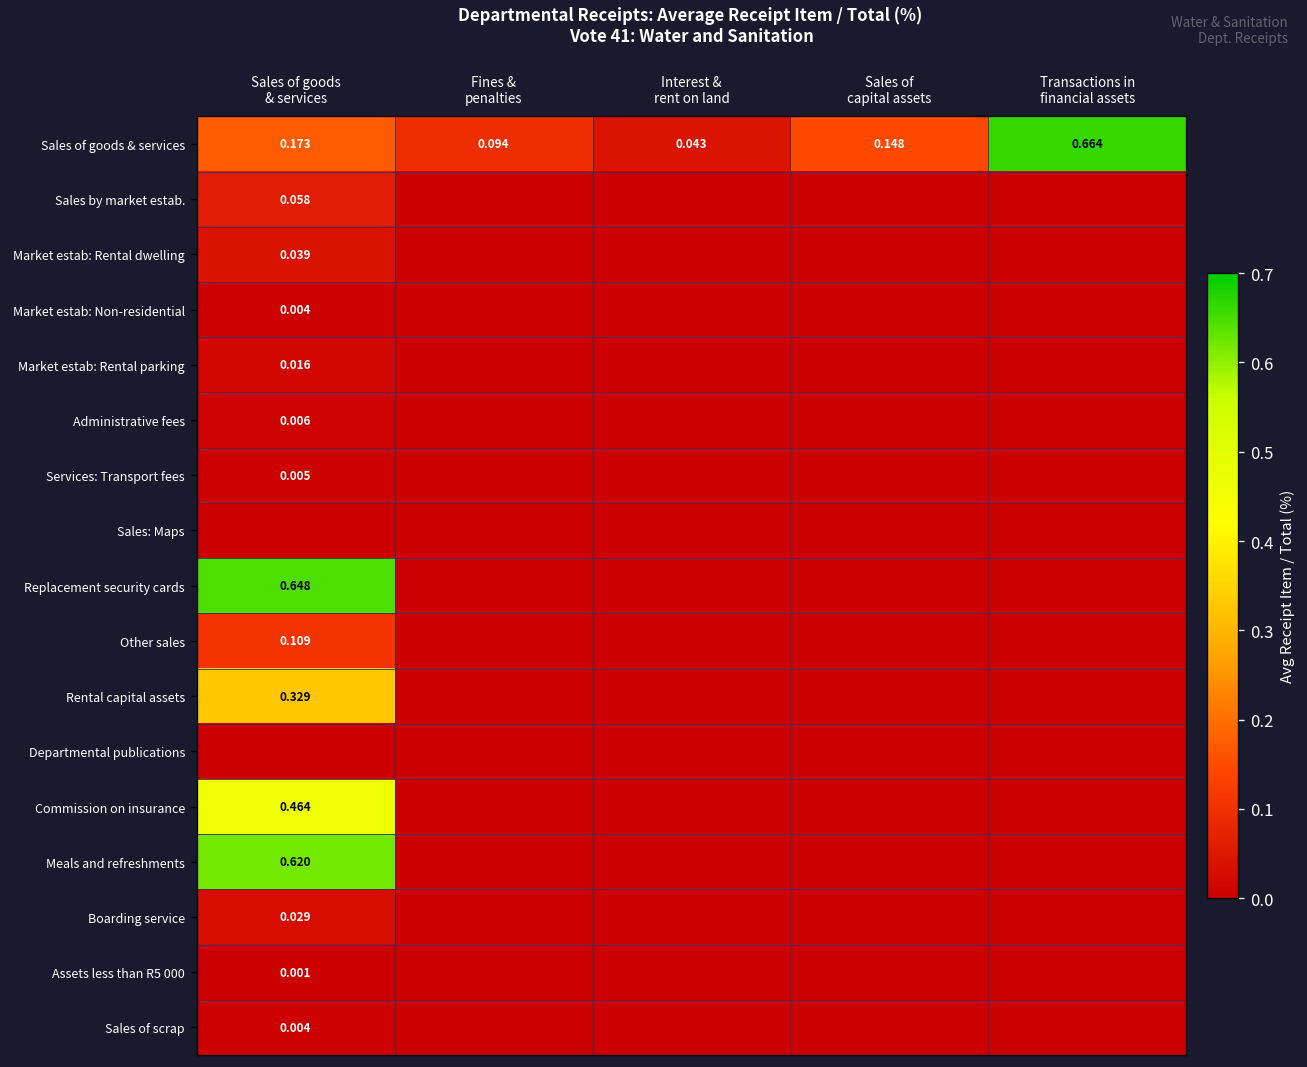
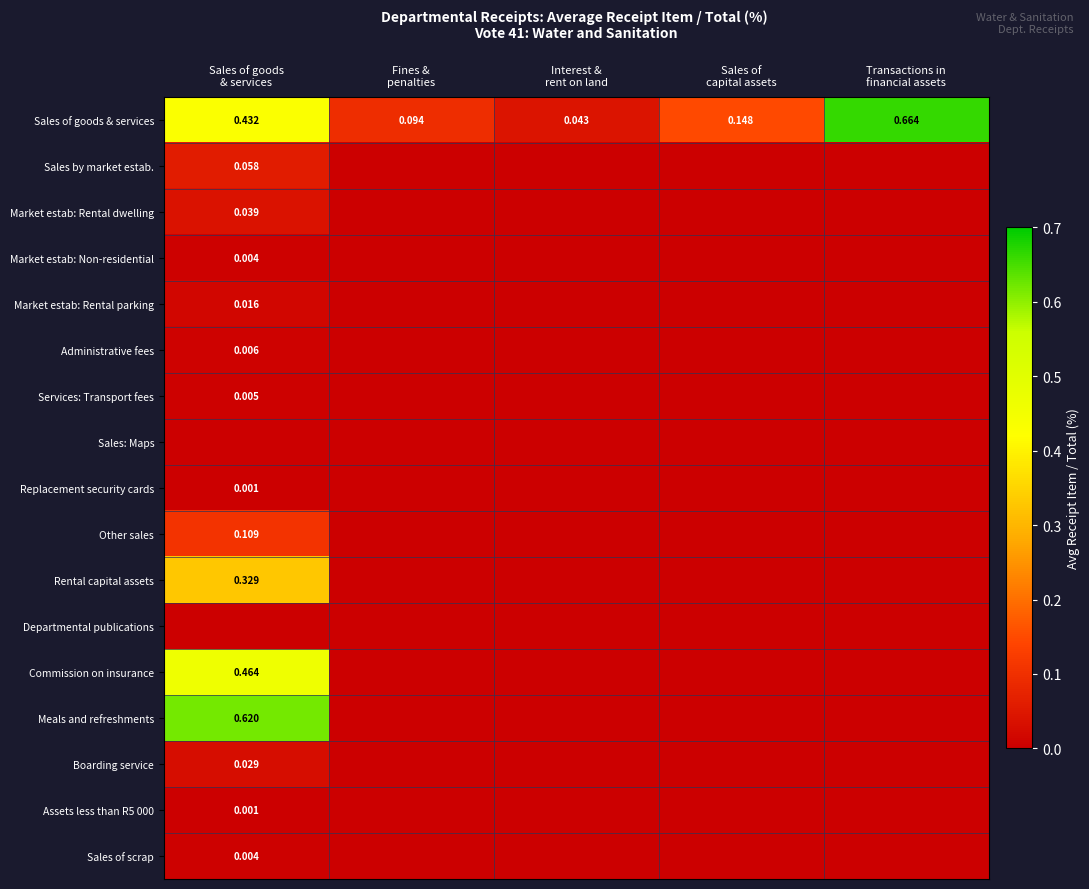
  {
    "Sales of goods & services": {
-     "Sales of goods & services": 0.173,
+     "Sales of goods & services": 0.432,
      "Fines & penalties": 0.094,
      "Interest & rent on land": 0.043,
      "Sales of capital assets": 0.148,
      "Transactions in financial assets": 0.664
    },
    "Sales by market estab.": {
      "Sales of goods & services": 0.058
    },
    "Market estab: Rental dwelling": {
      "Sales of goods & services": 0.039
    },
    "Market estab: Non-residential": {
      "Sales of goods & services": 0.004
    },
    "Market estab: Rental parking": {
      "Sales of goods & services": 0.016
    },
    "Administrative fees": {
      "Sales of goods & services": 0.006
    },
    "Services: Transport fees": {
      "Sales of goods & services": 0.005
    },
    "Replacement security cards": {
-     "Sales of goods & services": 0.648
+     "Sales of goods & services": 0.001
    },
    "Other sales": {
      "Sales of goods & services": 0.109
    },
    "Rental capital assets": {
      "Sales of goods & services": 0.329
    },
    "Commission on insurance": {
      "Sales of goods & services": 0.464
    },
    "Meals and refreshments": {
      "Sales of goods & services": 0.620
    },
    "Boarding service": {
      "Sales of goods & services": 0.029
    },
    "Assets less than R5 000": {
      "Sales of goods & services": 0.001
    },
    "Sales of scrap": {
      "Sales of goods & services": 0.004
    }
  }
